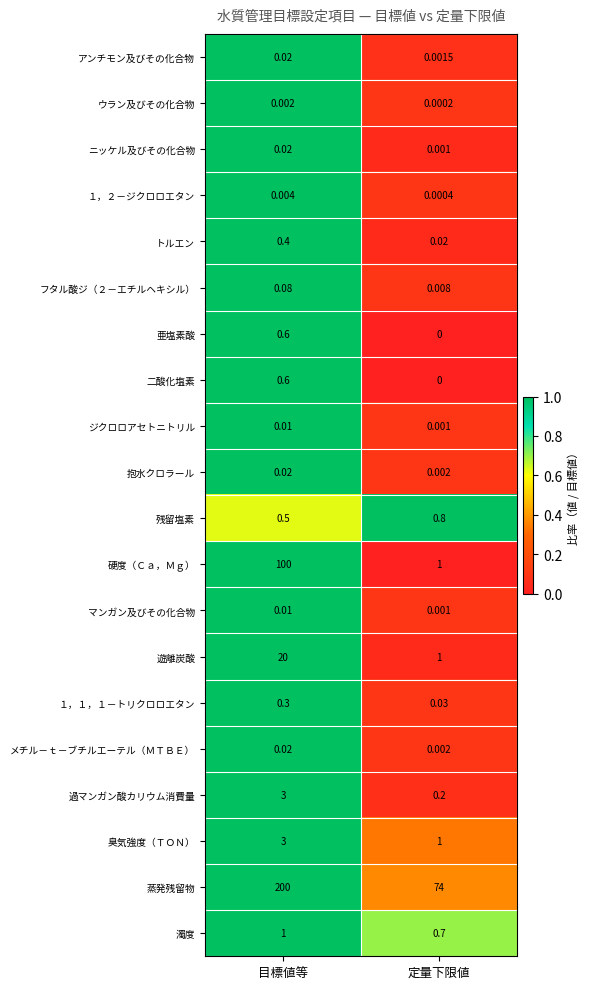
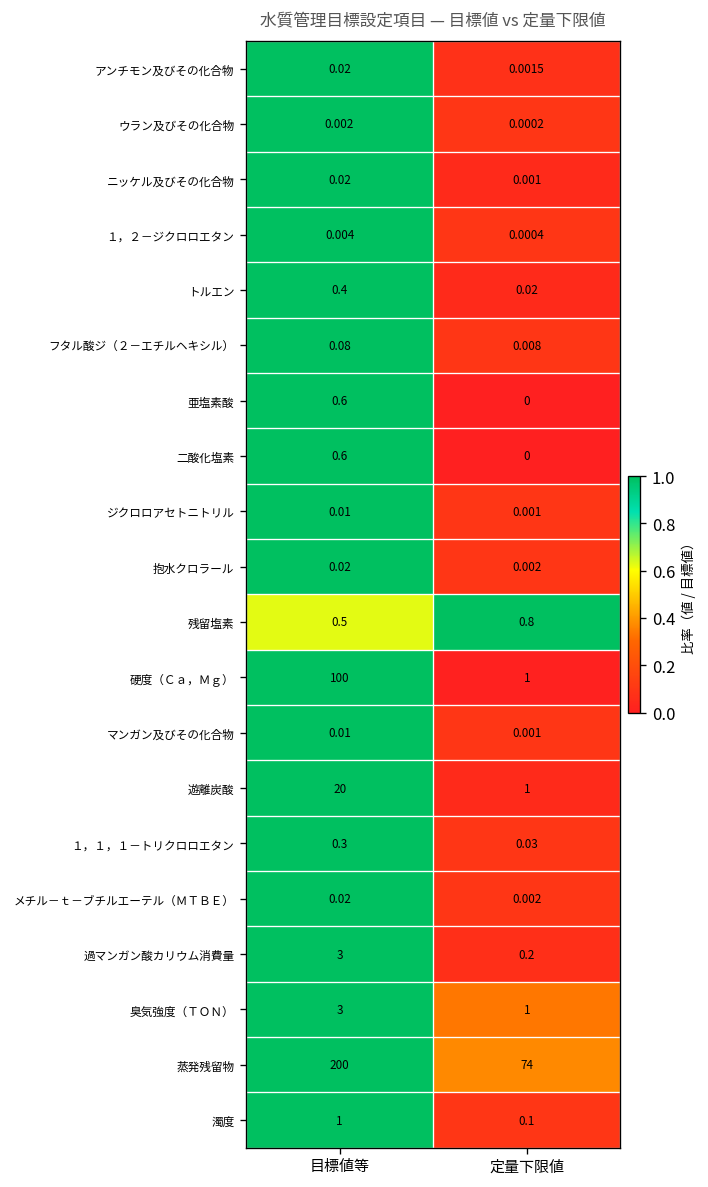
  {
    "アンチモン及びその化合物": {
      "目標値等": 0.02,
      "定量下限値": 0.0015
    },
    "ウラン及びその化合物": {
      "目標値等": 0.002,
      "定量下限値": 0.0002
    },
    "ニッケル及びその化合物": {
      "目標値等": 0.02,
      "定量下限値": 0.001
    },
    "１，２－ジクロロエタン": {
      "目標値等": 0.004,
      "定量下限値": 0.0004
    },
    "トルエン": {
      "目標値等": 0.4,
      "定量下限値": 0.02
    },
    "フタル酸ジ（２－エチルヘキシル）": {
      "目標値等": 0.08,
      "定量下限値": 0.008
    },
    "亜塩素酸": {
      "目標値等": 0.6,
      "定量下限値": 0
    },
    "二酸化塩素": {
      "目標値等": 0.6,
      "定量下限値": 0
    },
    "ジクロロアセトニトリル": {
      "目標値等": 0.01,
      "定量下限値": 0.001
    },
    "抱水クロラール": {
      "目標値等": 0.02,
      "定量下限値": 0.002
    },
    "残留塩素": {
      "目標値等": 0.5,
      "定量下限値": 0.8
    },
    "硬度（Ｃａ，Ｍｇ）": {
      "目標値等": 100,
      "定量下限値": 1
    },
    "マンガン及びその化合物": {
      "目標値等": 0.01,
      "定量下限値": 0.001
    },
    "遊離炭酸": {
      "目標値等": 20,
      "定量下限値": 1
    },
    "１，１，１－トリクロロエタン": {
      "目標値等": 0.3,
      "定量下限値": 0.03
    },
    "メチル－ｔ－ブチルエーテル（ＭＴＢＥ）": {
      "目標値等": 0.02,
      "定量下限値": 0.002
    },
    "過マンガン酸カリウム消費量": {
      "目標値等": 3,
      "定量下限値": 0.2
    },
    "臭気強度（ＴＯＮ）": {
      "目標値等": 3,
      "定量下限値": 1
    },
    "蒸発残留物": {
      "目標値等": 200,
      "定量下限値": 74
    },
    "濁度": {
      "目標値等": 1,
-     "定量下限値": 0.7
+     "定量下限値": 0.1
    }
  }
